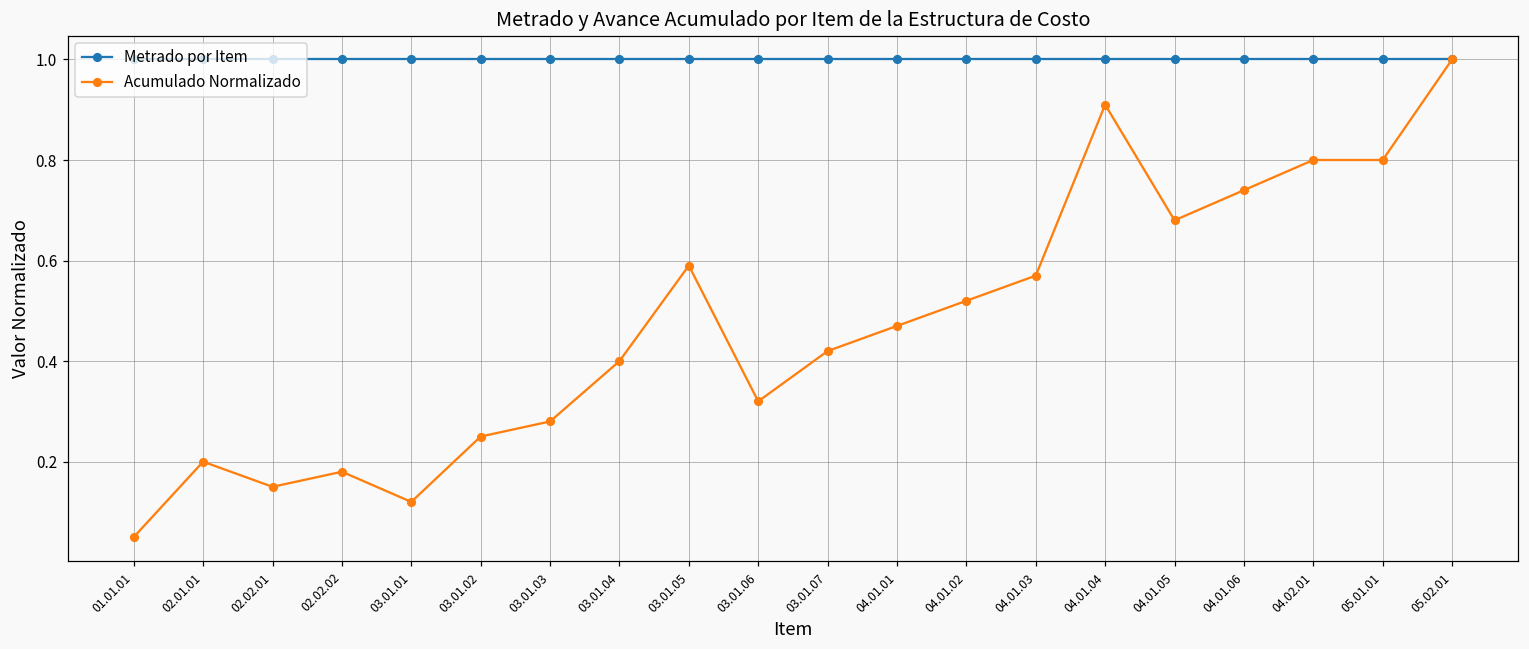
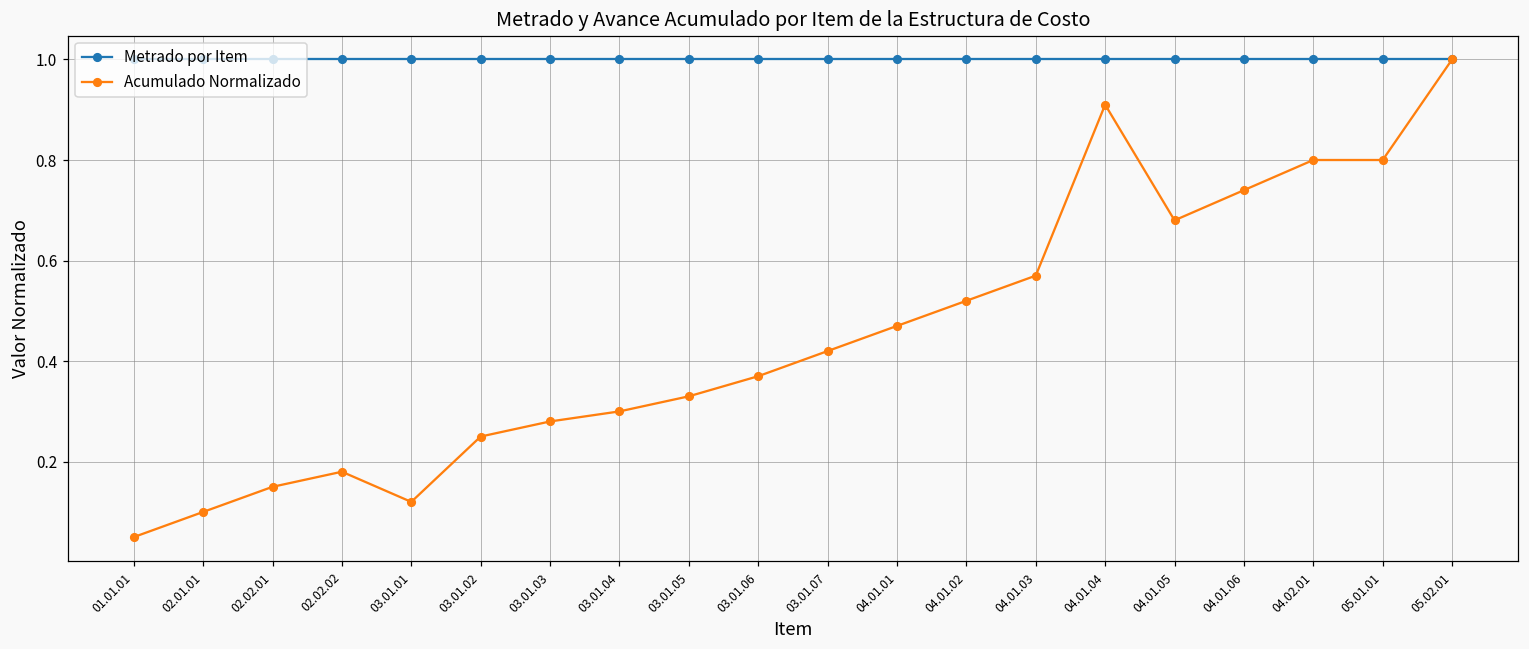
  {
    "Metrado por Item": {
      "02.02.02": 1.00,
      "03.01.01": 1.00,
      "03.01.02": 1.00,
      "03.01.03": 1.00,
      "03.01.04": 1.00,
      "03.01.05": 1.00,
      "03.01.06": 1.00,
      "03.01.07": 1.00,
      "04.01.01": 1.00,
      "04.01.02": 1.00,
      "04.01.03": 1.00,
      "04.01.04": 1.00,
      "04.01.05": 1.00,
      "04.01.06": 1.00,
      "04.02.01": 1.00,
      "05.01.01": 1.00
    },
    "Acumulado Normalizado": {
      "01.01.01": 0.05,
-     "02.01.01": 0.2,
+     "02.01.01": 0.1,
      "02.02.01": 0.15,
      "02.02.02": 0.18,
      "03.01.01": 0.12,
      "03.01.02": 0.25,
      "03.01.03": 0.28,
-     "03.01.04": 0.4,
-     "03.01.05": 0.59,
-     "03.01.06": 0.32,
+     "03.01.04": 0.3,
+     "03.01.05": 0.33,
+     "03.01.06": 0.37,
      "03.01.07": 0.42,
      "04.01.01": 0.47,
      "04.01.02": 0.52,
      "04.01.03": 0.57,
      "04.01.04": 0.91,
      "04.01.05": 0.68,
      "04.01.06": 0.74,
      "04.02.01": 0.80,
      "05.01.01": 0.80
    }
  }
